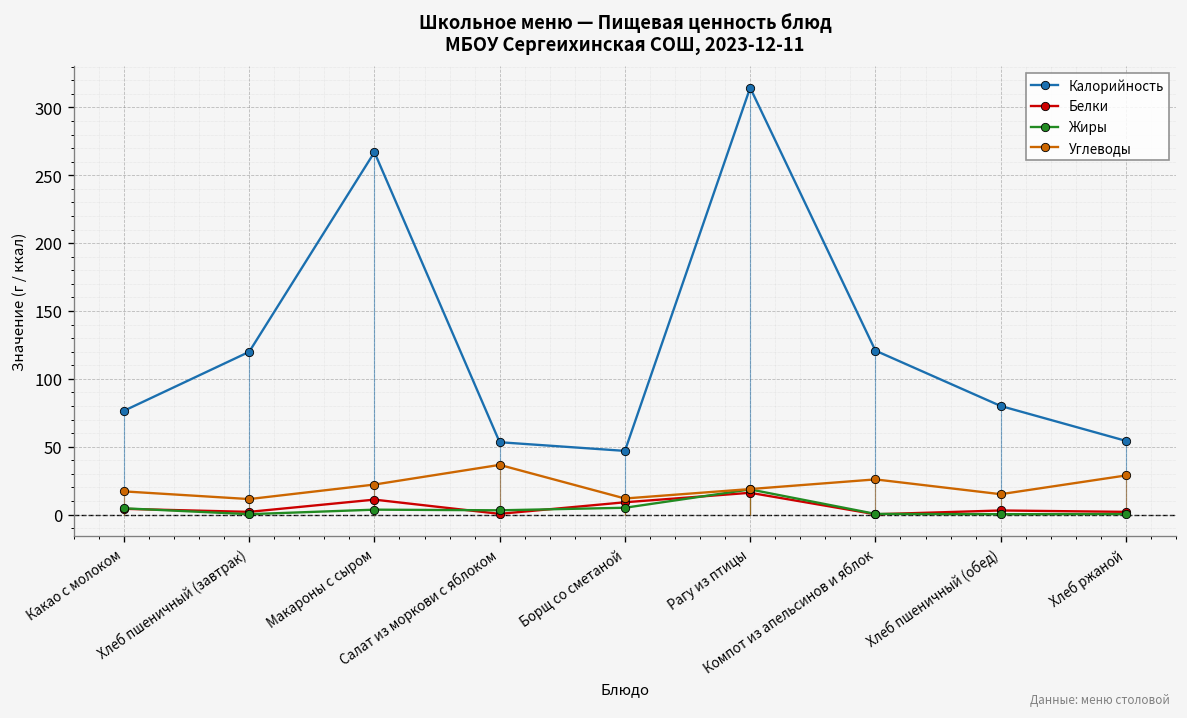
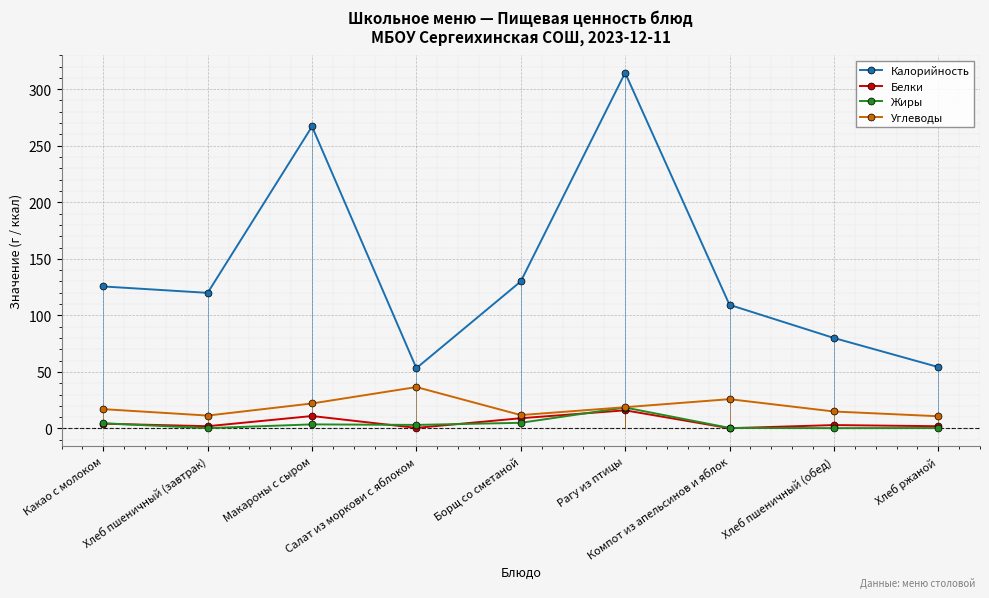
  {
    "Калорийность": {
-     "Какао с молоком": 76,
+     "Какао с молоком": 126,
      "Хлеб пшеничный (завтрак)": 120,
      "Макароны с сыром": 267,
      "Салат из моркови с яблоком": 53,
-     "Борщ со сметаной": 47,
+     "Борщ со сметаной": 130,
      "Рагу из птицы": 314,
-     "Компот из апельсинов и яблок": 121,
+     "Компот из апельсинов и яблок": 109,
      "Хлеб пшеничный (обед)": 80,
      "Хлеб ржаной": 54
    },
    "Белки": {
      "Макароны с сыром": 11,
      "Салат из моркови с яблоком": 1,
      "Борщ со сметаной": 9,
      "Рагу из птицы": 16,
      "Хлеб пшеничный (обед)": 3
    },
    "Жиры": {
      "Макароны с сыром": 4,
      "Салат из моркови с яблоком": 3,
      "Борщ со сметаной": 5,
      "Хлеб пшеничный (обед)": 0
    },
    "Углеводы": {
      "Какао с молоком": 17,
      "Хлеб пшеничный (завтрак)": 11,
      "Макароны с сыром": 22,
      "Салат из моркови с яблоком": 37,
      "Борщ со сметаной": 12,
      "Компот из апельсинов и яблок": 26,
      "Хлеб пшеничный (обед)": 15,
-     "Хлеб ржаной": 29
+     "Хлеб ржаной": 11
    }
  }
